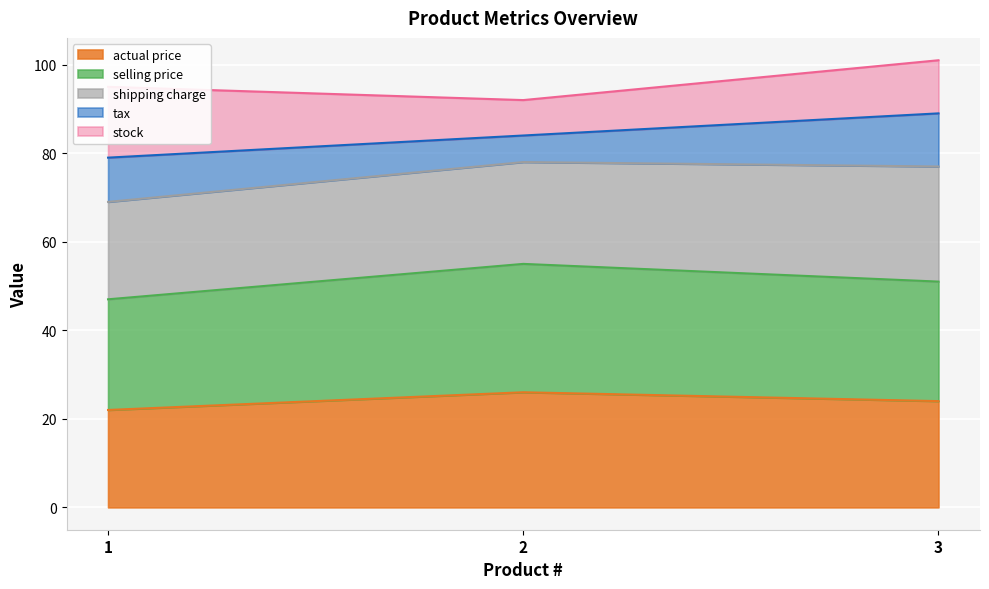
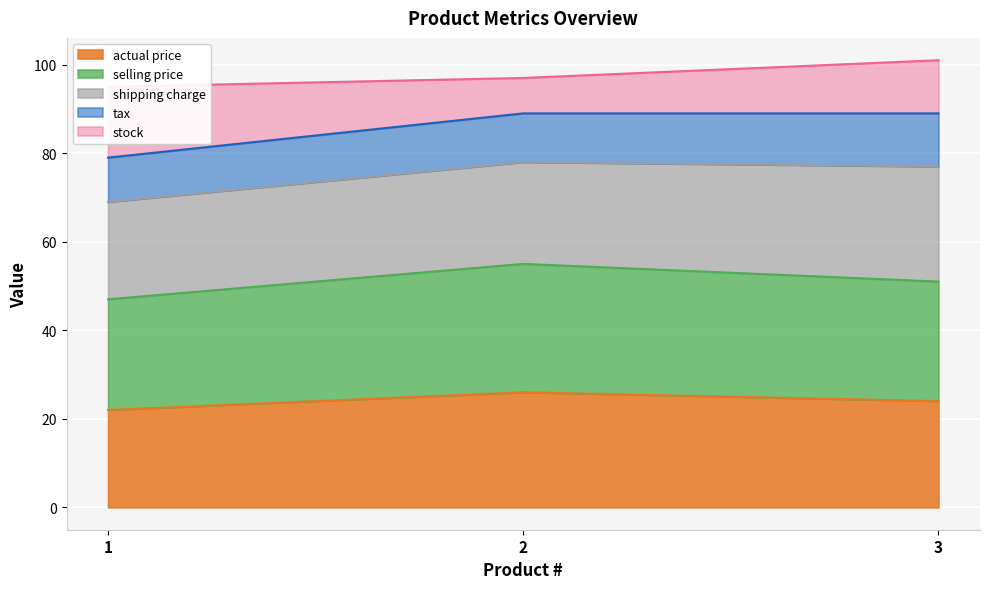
  {
    "actual price": {
      "1": 22,
      "2": 26,
      "3": 24
    },
    "selling price": {
      "1": 25,
      "2": 29,
      "3": 27
    },
    "shipping charge": {
      "1": 22,
      "2": 23,
      "3": 26
    },
    "tax": {
      "1": 10,
-     "2": 6,
+     "2": 11,
      "3": 12
    },
    "stock": {
      "2": 8,
      "3": 12
    }
  }
